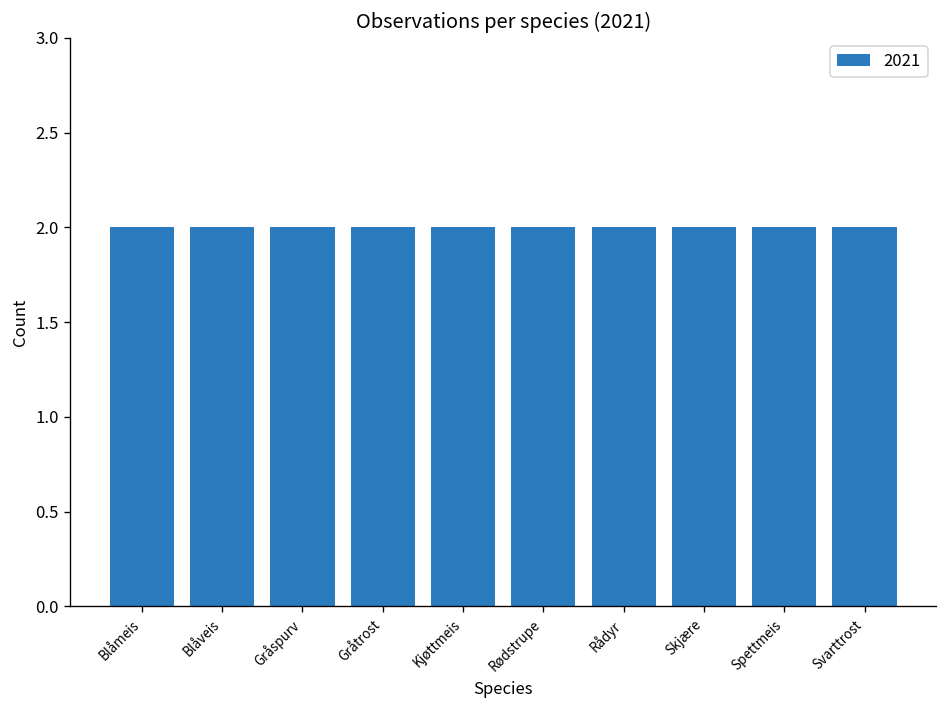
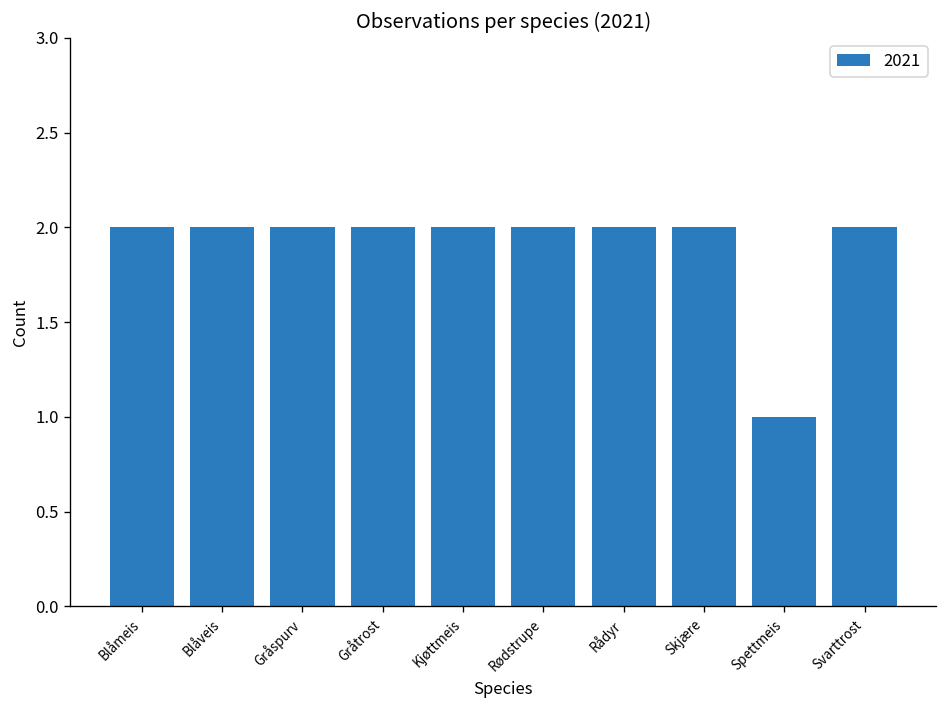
  {
    "Blåmeis": 2,
    "Blåveis": 2,
    "Gråspurv": 2,
    "Gråtrost": 2,
    "Kjøttmeis": 2,
    "Rødstrupe": 2,
    "Rådyr": 2,
    "Skjære": 2,
-   "Spettmeis": 2,
+   "Spettmeis": 1,
    "Svarttrost": 2
  }
